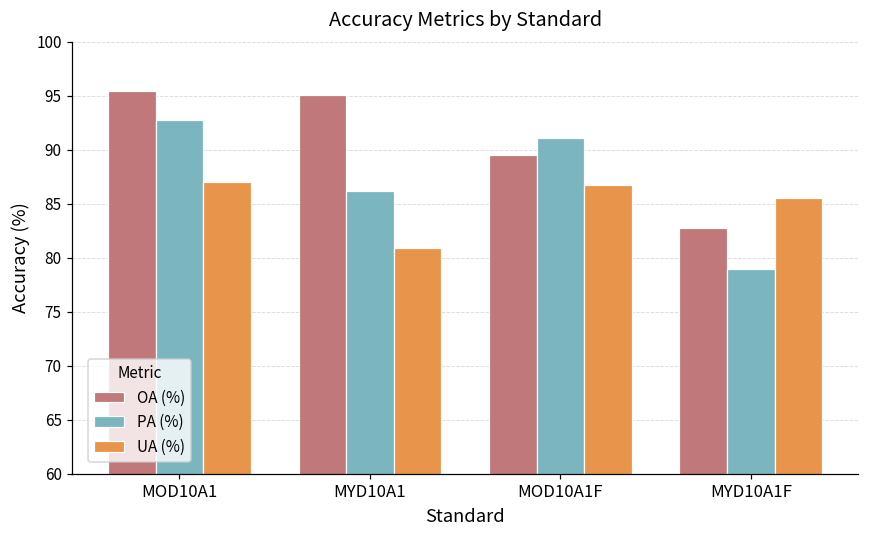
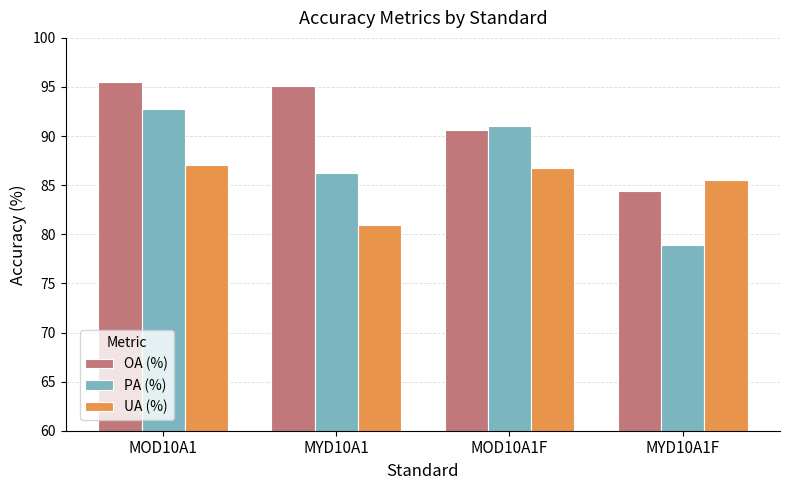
  {
    "OA (%)": {
      "MOD10A1": 95,
      "MYD10A1": 95,
-     "MOD10A1F": 90,
-     "MYD10A1F": 83
+     "MOD10A1F": 91,
+     "MYD10A1F": 84
    },
    "PA (%)": {
      "MOD10A1": 93,
      "MYD10A1": 86,
      "MOD10A1F": 91,
      "MYD10A1F": 79
    },
    "UA (%)": {
      "MOD10A1": 87,
      "MYD10A1": 81,
      "MOD10A1F": 87,
      "MYD10A1F": 86
    }
  }
